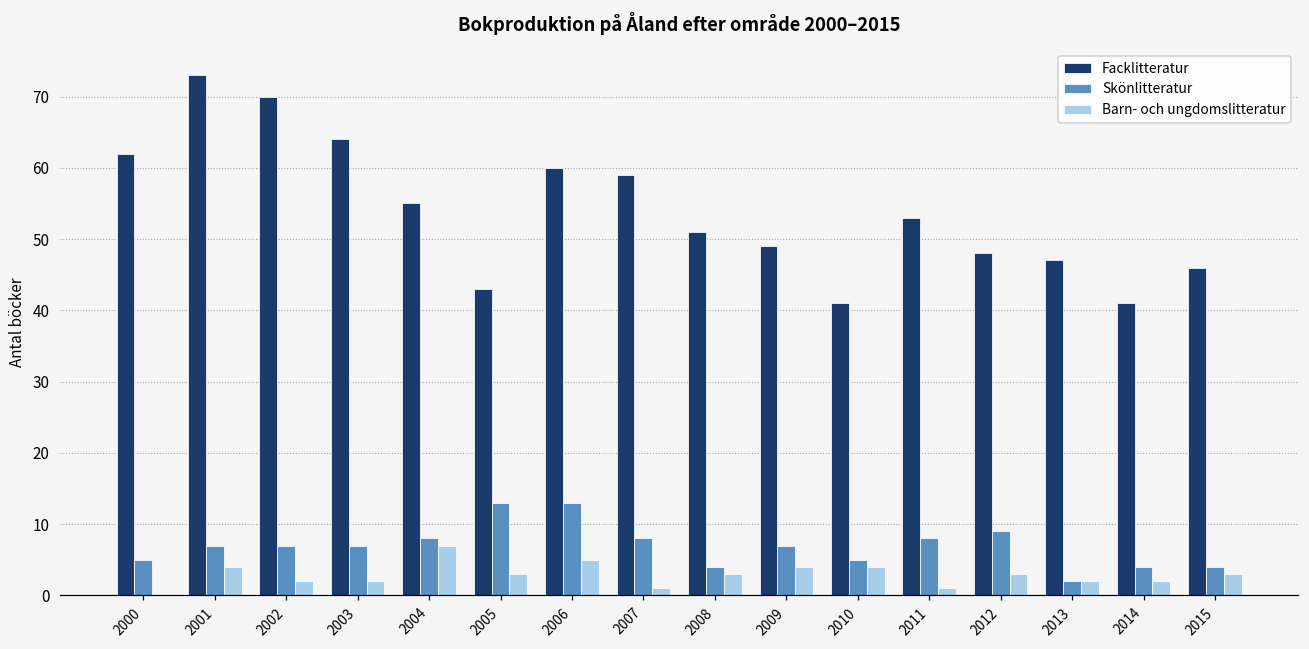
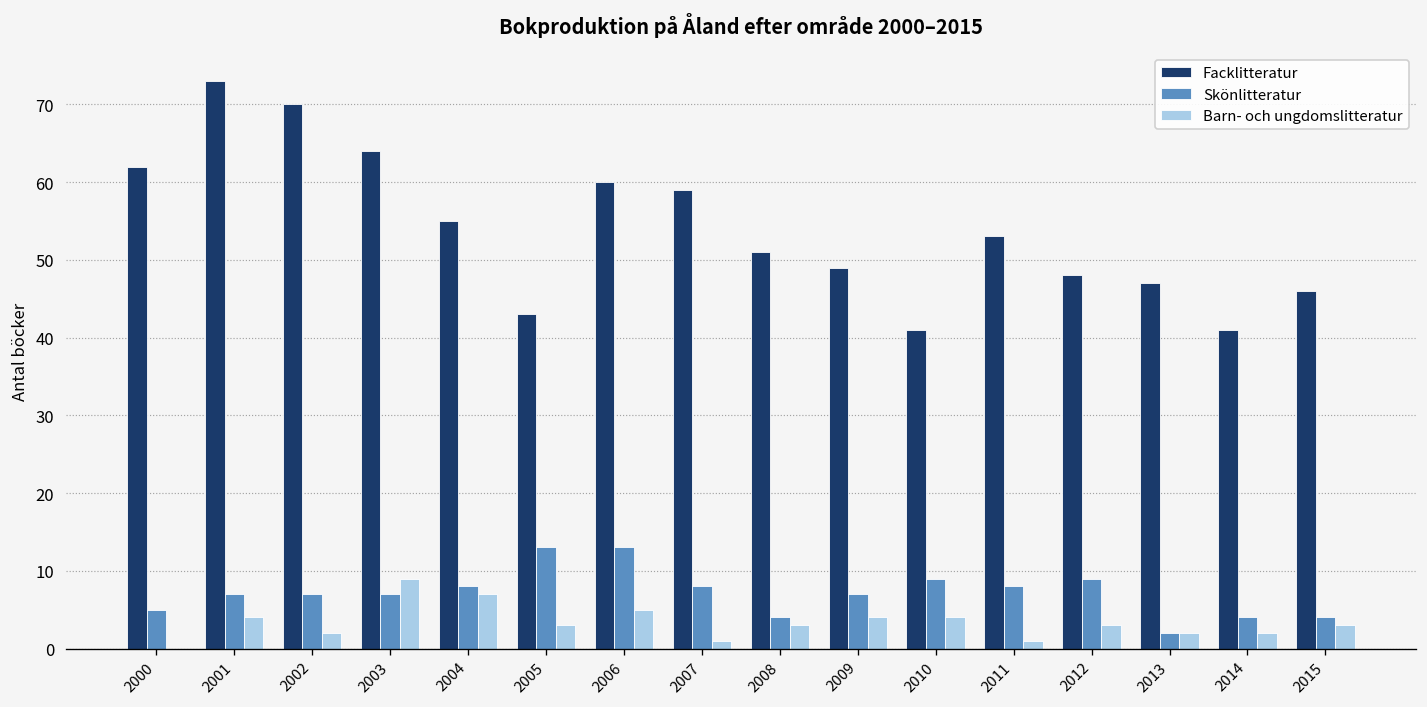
  {
    "Facklitteratur": {
      "2000": 62,
      "2001": 73,
      "2002": 70,
      "2003": 64,
      "2004": 55,
      "2005": 43,
      "2006": 60,
      "2007": 59,
      "2008": 51,
      "2009": 49,
      "2010": 41,
      "2011": 53,
      "2012": 48,
      "2013": 47,
      "2014": 41,
      "2015": 46
    },
    "Skönlitteratur": {
      "2000": 5,
      "2001": 7,
      "2002": 7,
      "2003": 7,
      "2004": 8,
      "2005": 13,
      "2006": 13,
      "2007": 8,
      "2008": 4,
      "2009": 7,
-     "2010": 5,
+     "2010": 9,
      "2011": 8,
      "2012": 9,
      "2013": 2,
      "2014": 4,
      "2015": 4
    },
    "Barn- och ungdomslitteratur": {
      "2000": 0,
      "2001": 4,
      "2002": 2,
-     "2003": 2,
+     "2003": 9,
      "2004": 7,
      "2005": 3,
      "2006": 5,
      "2007": 1,
      "2008": 3,
      "2009": 4,
      "2010": 4,
      "2011": 1,
      "2012": 3,
      "2013": 2,
      "2014": 2,
      "2015": 3
    }
  }
